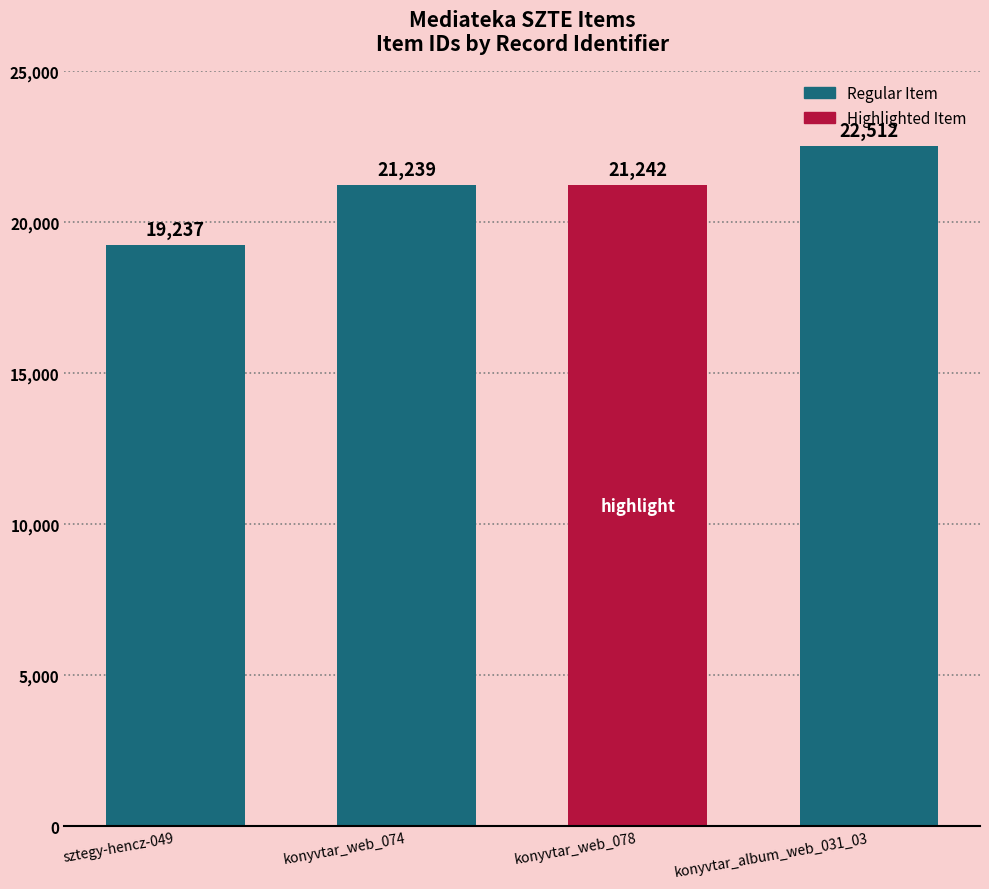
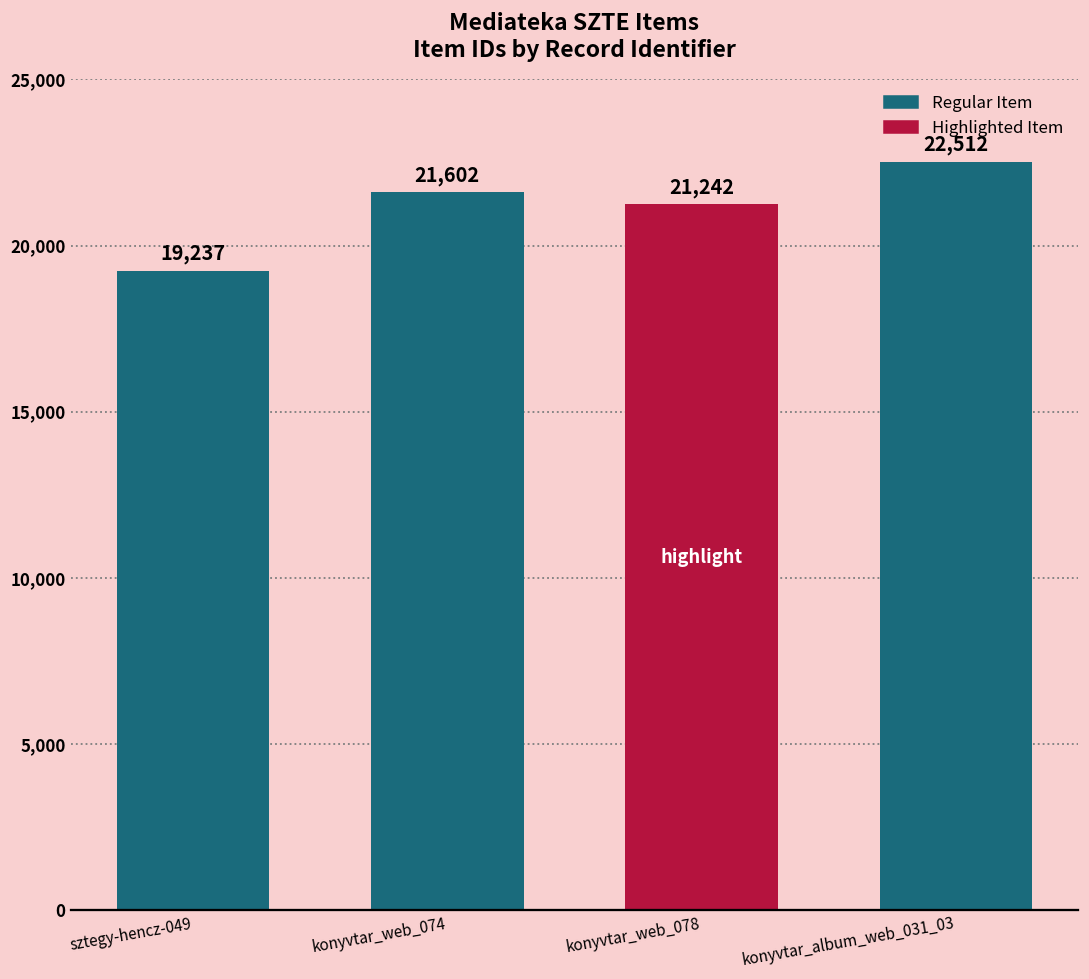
  {
    "sztegy-hencz-049": "19,237",
-   "konyvtar_web_074": "21,239",
+   "konyvtar_web_074": "21,602",
    "konyvtar_web_078": "21,242",
    "konyvtar_album_web_031_03": "22,512"
  }
